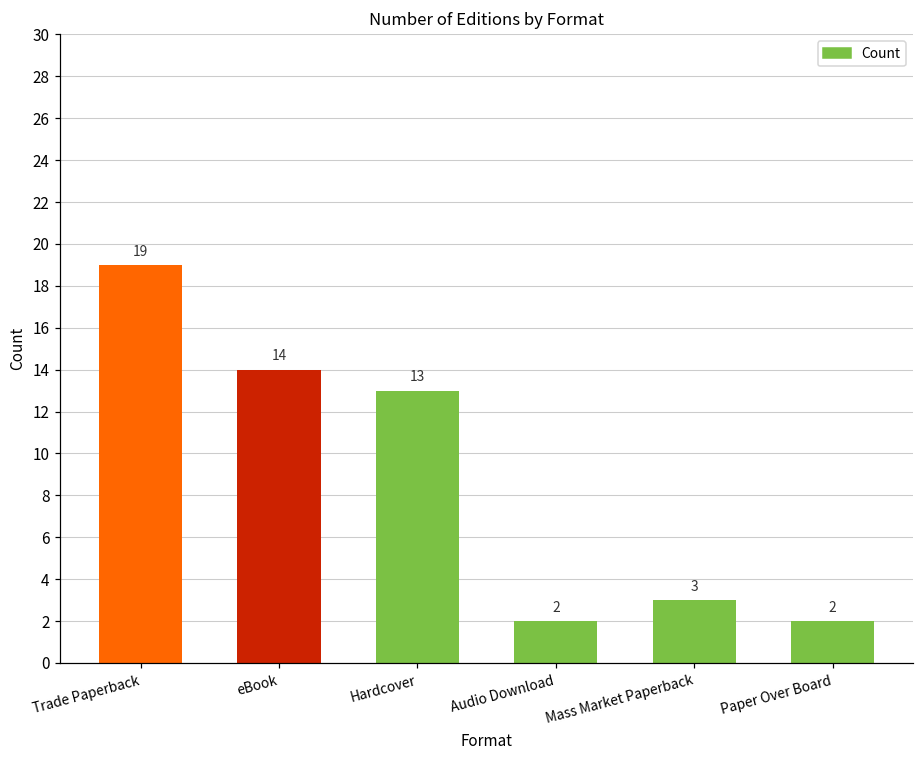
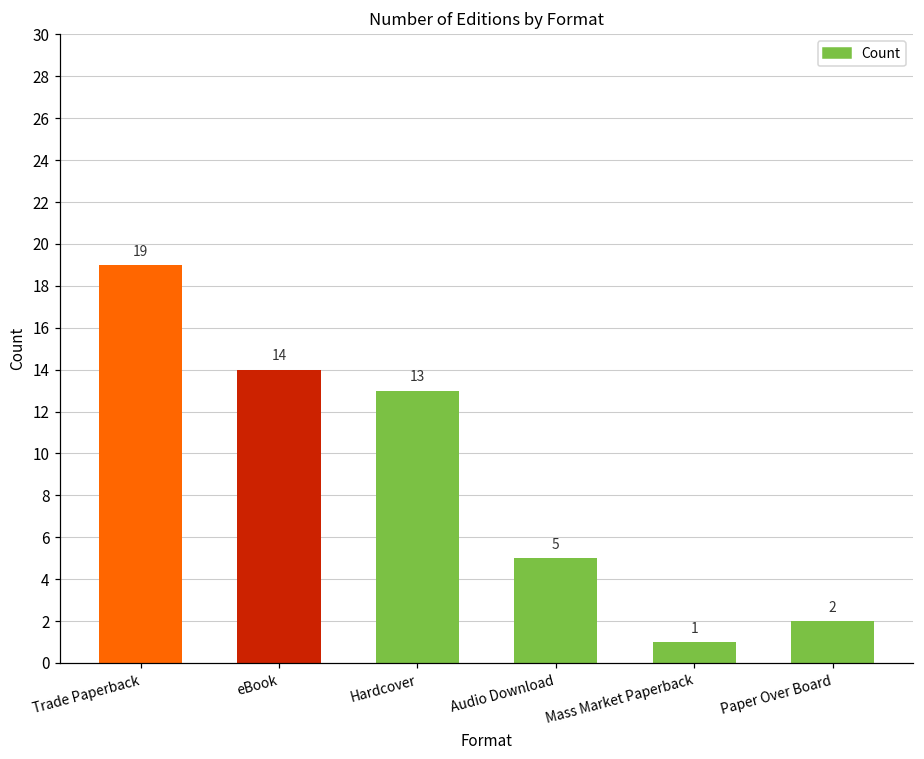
  {
    "Trade Paperback": 19,
    "eBook": 14,
    "Hardcover": 13,
-   "Audio Download": 2,
-   "Mass Market Paperback": 3,
+   "Audio Download": 5,
+   "Mass Market Paperback": 1,
    "Paper Over Board": 2
  }
